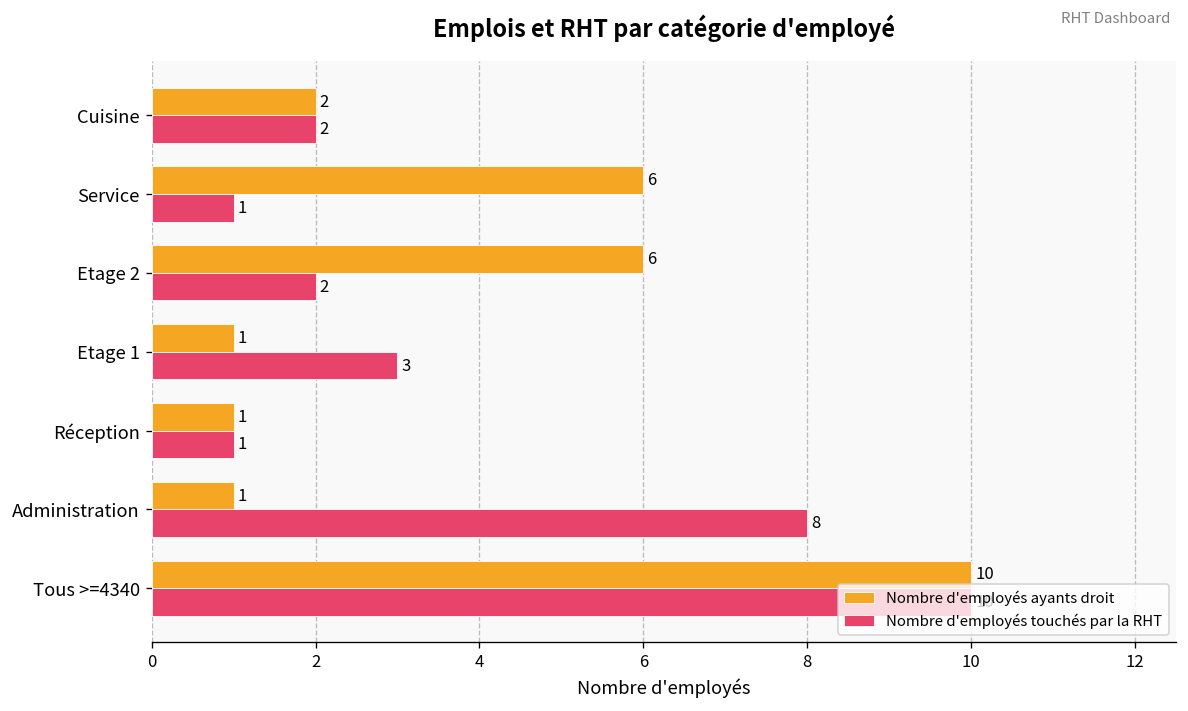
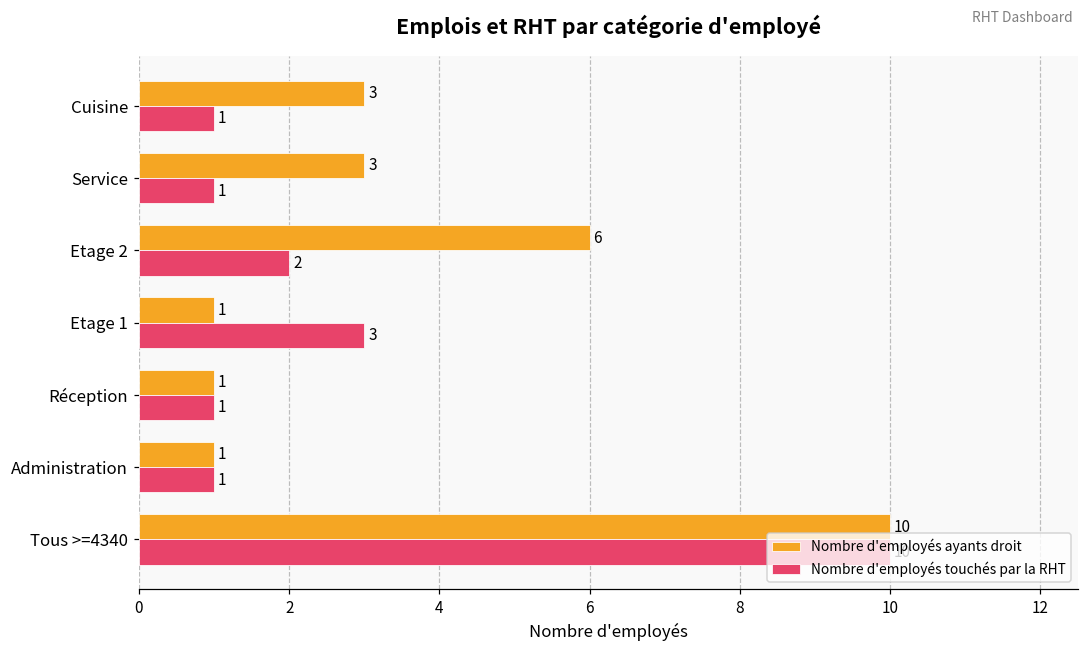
  {
    "Nombre d'employés ayants droit": {
-     "Cuisine": 2,
-     "Service": 6,
+     "Cuisine": 3,
+     "Service": 3,
      "Etage 2": 6,
      "Etage 1": 1,
      "Réception": 1,
      "Administration": 1
    },
    "Nombre d'employés touchés par la RHT": {
-     "Cuisine": 2,
+     "Cuisine": 1,
      "Service": 1,
      "Etage 2": 2,
      "Etage 1": 3,
      "Réception": 1,
-     "Administration": 8
+     "Administration": 1
    }
  }
